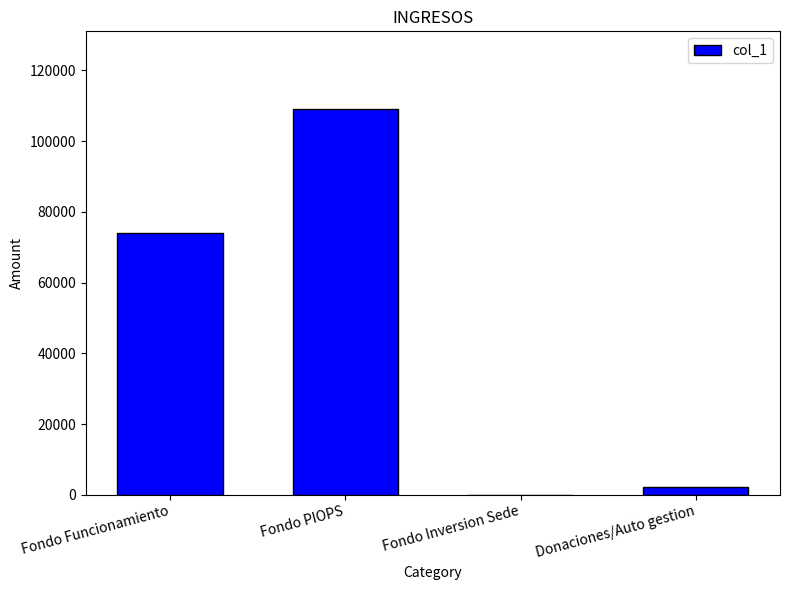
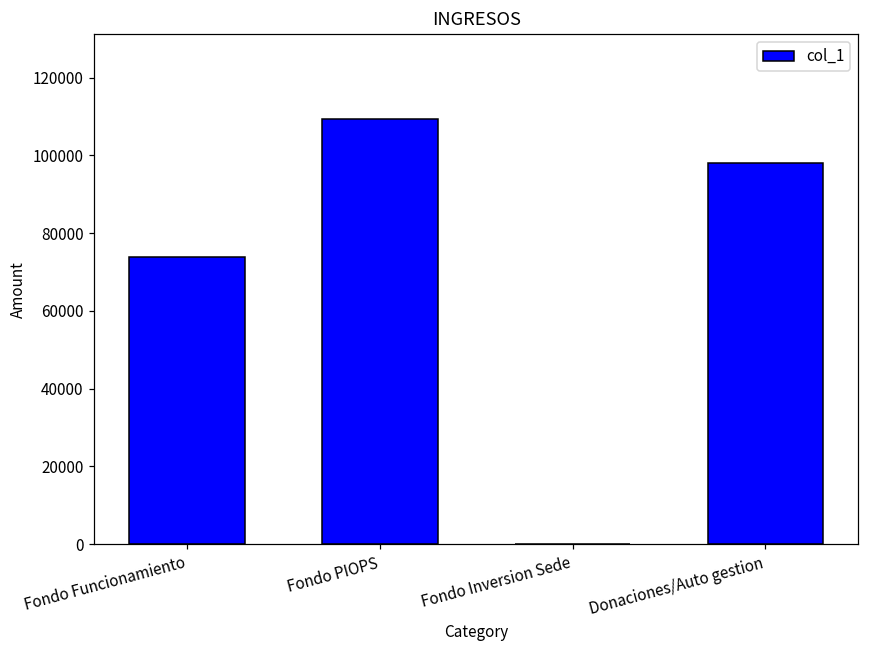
  {
    "Fondo Funcionamiento": 74000,
    "Fondo PIOPS": 109000,
    "Fondo Inversion Sede": 0,
-   "Donaciones/Auto gestion": 2000
+   "Donaciones/Auto gestion": 98000
  }
